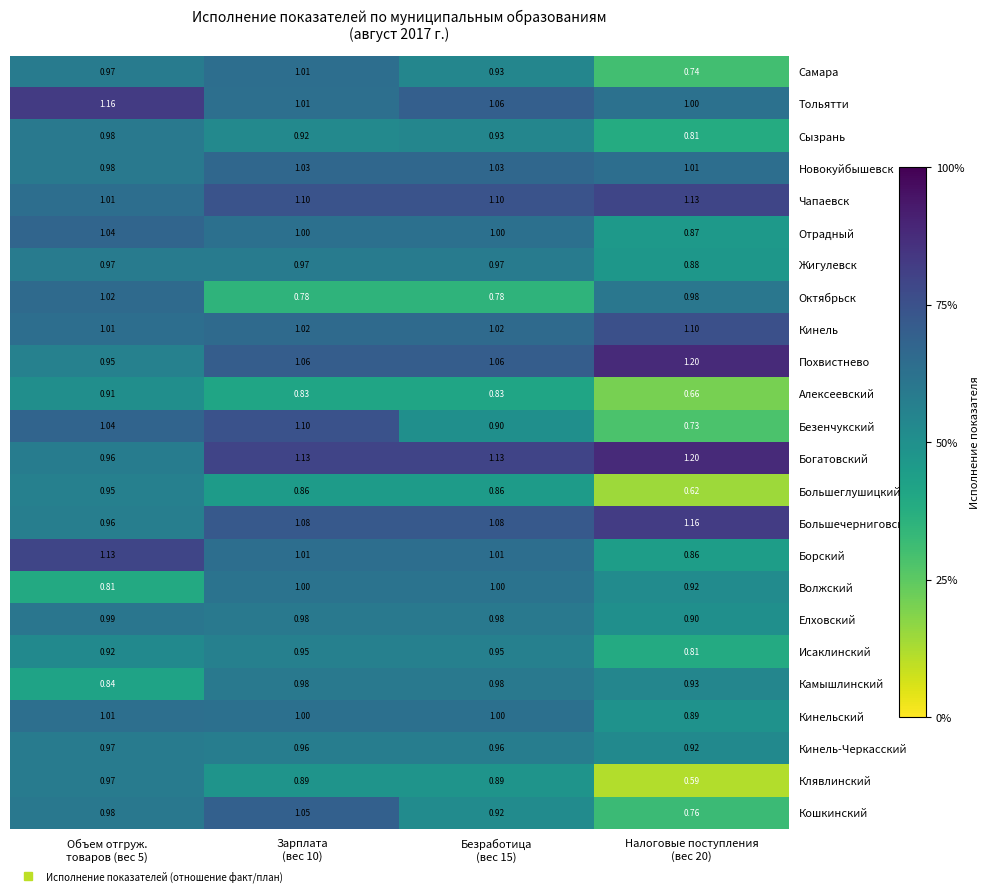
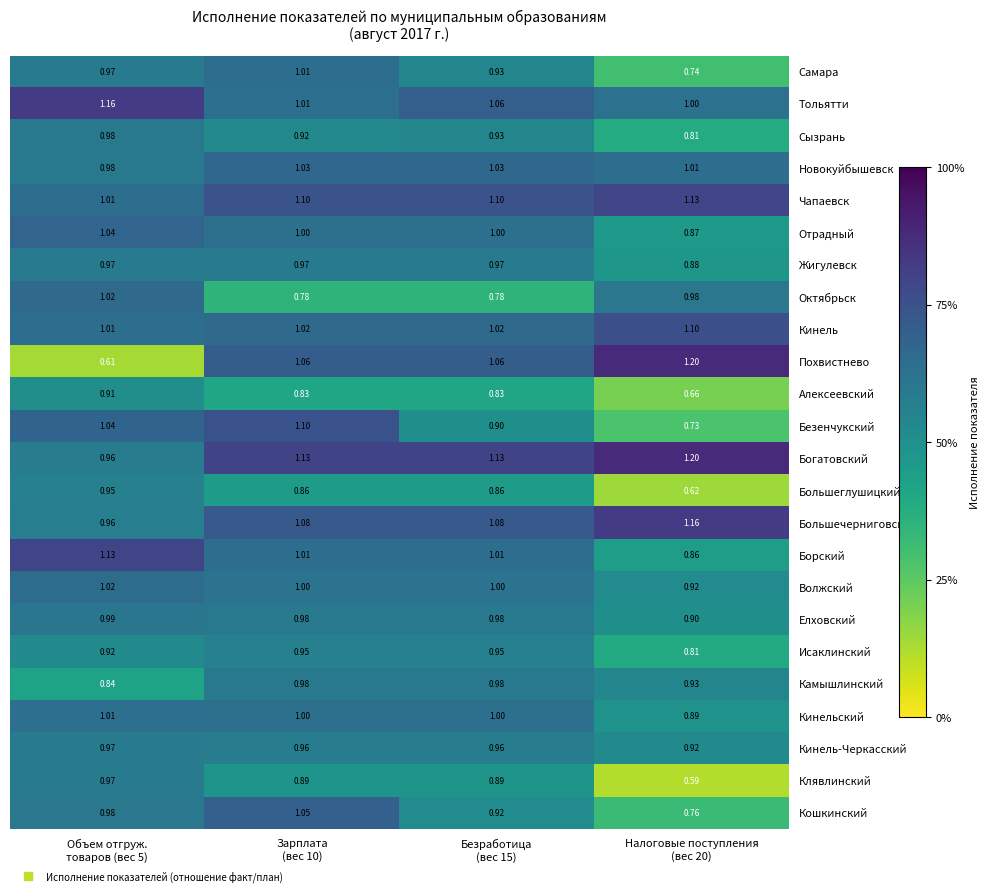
  {
    "Самара": {
      "Объем отгруж. товаров (вес 5)": 0.97,
      "Зарплата (вес 10)": 1.01,
      "Безработица (вес 15)": 0.93,
      "Налоговые поступления (вес 20)": 0.74
    },
    "Тольятти": {
      "Объем отгруж. товаров (вес 5)": 1.16,
      "Зарплата (вес 10)": 1.01,
      "Безработица (вес 15)": 1.06,
      "Налоговые поступления (вес 20)": 1.00
    },
    "Сызрань": {
      "Объем отгруж. товаров (вес 5)": 0.98,
      "Зарплата (вес 10)": 0.92,
      "Безработица (вес 15)": 0.93,
      "Налоговые поступления (вес 20)": 0.81
    },
    "Новокуйбышевск": {
      "Объем отгруж. товаров (вес 5)": 0.98,
      "Зарплата (вес 10)": 1.03,
      "Безработица (вес 15)": 1.03,
      "Налоговые поступления (вес 20)": 1.01
    },
    "Чапаевск": {
      "Объем отгруж. товаров (вес 5)": 1.01,
      "Зарплата (вес 10)": 1.10,
      "Безработица (вес 15)": 1.10,
      "Налоговые поступления (вес 20)": 1.13
    },
    "Отрадный": {
      "Объем отгруж. товаров (вес 5)": 1.04,
      "Зарплата (вес 10)": 1.00,
      "Безработица (вес 15)": 1.00,
      "Налоговые поступления (вес 20)": 0.87
    },
    "Жигулевск": {
      "Объем отгруж. товаров (вес 5)": 0.97,
      "Зарплата (вес 10)": 0.97,
      "Безработица (вес 15)": 0.97,
      "Налоговые поступления (вес 20)": 0.88
    },
    "Октябрьск": {
      "Объем отгруж. товаров (вес 5)": 1.02,
      "Зарплата (вес 10)": 0.78,
      "Безработица (вес 15)": 0.78,
      "Налоговые поступления (вес 20)": 0.98
    },
    "Кинель": {
      "Объем отгруж. товаров (вес 5)": 1.01,
      "Зарплата (вес 10)": 1.02,
      "Безработица (вес 15)": 1.02,
      "Налоговые поступления (вес 20)": 1.10
    },
    "Похвистнево": {
-     "Объем отгруж. товаров (вес 5)": 0.95,
+     "Объем отгруж. товаров (вес 5)": 0.61,
      "Зарплата (вес 10)": 1.06,
      "Безработица (вес 15)": 1.06,
      "Налоговые поступления (вес 20)": 1.20
    },
    "Алексеевский": {
      "Объем отгруж. товаров (вес 5)": 0.91,
      "Зарплата (вес 10)": 0.83,
      "Безработица (вес 15)": 0.83,
      "Налоговые поступления (вес 20)": 0.66
    },
    "Безенчукский": {
      "Объем отгруж. товаров (вес 5)": 1.04,
      "Зарплата (вес 10)": 1.10,
      "Безработица (вес 15)": 0.90,
      "Налоговые поступления (вес 20)": 0.73
    },
    "Богатовский": {
      "Объем отгруж. товаров (вес 5)": 0.96,
      "Зарплата (вес 10)": 1.13,
      "Безработица (вес 15)": 1.13,
      "Налоговые поступления (вес 20)": 1.20
    },
    "Большеглушицкий": {
      "Объем отгруж. товаров (вес 5)": 0.95,
      "Зарплата (вес 10)": 0.86,
      "Безработица (вес 15)": 0.86,
      "Налоговые поступления (вес 20)": 0.62
    },
    "Большечерниговский": {
      "Объем отгруж. товаров (вес 5)": 0.96,
      "Зарплата (вес 10)": 1.08,
      "Безработица (вес 15)": 1.08,
      "Налоговые поступления (вес 20)": 1.16
    },
    "Борский": {
      "Объем отгруж. товаров (вес 5)": 1.13,
      "Зарплата (вес 10)": 1.01,
      "Безработица (вес 15)": 1.01,
      "Налоговые поступления (вес 20)": 0.86
    },
    "Волжский": {
-     "Объем отгруж. товаров (вес 5)": 0.81,
+     "Объем отгруж. товаров (вес 5)": 1.02,
      "Зарплата (вес 10)": 1.00,
      "Безработица (вес 15)": 1.00,
      "Налоговые поступления (вес 20)": 0.92
    },
    "Елховский": {
      "Объем отгруж. товаров (вес 5)": 0.99,
      "Зарплата (вес 10)": 0.98,
      "Безработица (вес 15)": 0.98,
      "Налоговые поступления (вес 20)": 0.90
    },
    "Исаклинский": {
      "Объем отгруж. товаров (вес 5)": 0.92,
      "Зарплата (вес 10)": 0.95,
      "Безработица (вес 15)": 0.95,
      "Налоговые поступления (вес 20)": 0.81
    },
    "Камышлинский": {
      "Объем отгруж. товаров (вес 5)": 0.84,
      "Зарплата (вес 10)": 0.98,
      "Безработица (вес 15)": 0.98,
      "Налоговые поступления (вес 20)": 0.93
    },
    "Кинельский": {
      "Объем отгруж. товаров (вес 5)": 1.01,
      "Зарплата (вес 10)": 1.00,
      "Безработица (вес 15)": 1.00,
      "Налоговые поступления (вес 20)": 0.89
    },
    "Кинель-Черкасский": {
      "Объем отгруж. товаров (вес 5)": 0.97,
      "Зарплата (вес 10)": 0.96,
      "Безработица (вес 15)": 0.96,
      "Налоговые поступления (вес 20)": 0.92
    },
    "Клявлинский": {
      "Объем отгруж. товаров (вес 5)": 0.97,
      "Зарплата (вес 10)": 0.89,
      "Безработица (вес 15)": 0.89,
      "Налоговые поступления (вес 20)": 0.59
    },
    "Кошкинский": {
      "Объем отгруж. товаров (вес 5)": 0.98,
      "Зарплата (вес 10)": 1.05,
      "Безработица (вес 15)": 0.92,
      "Налоговые поступления (вес 20)": 0.76
    }
  }
